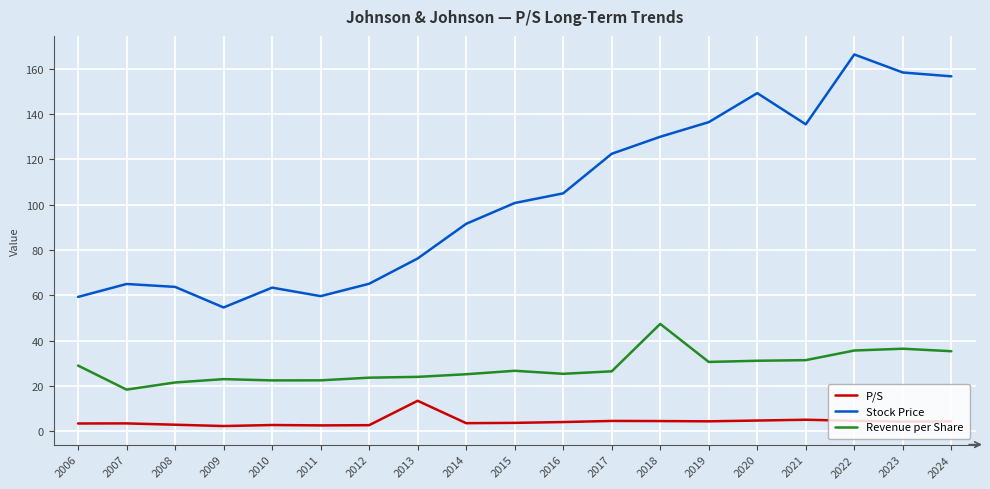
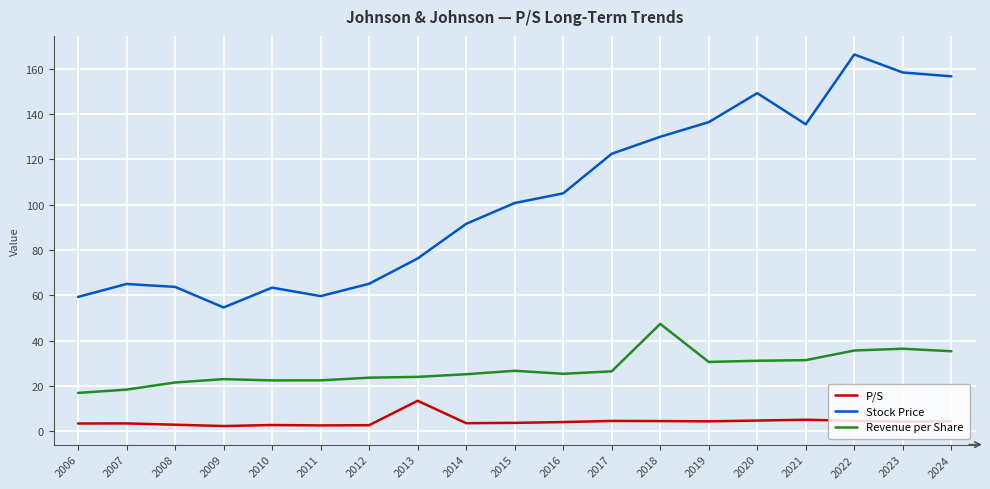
  {
    "P/S": {
      "2006": 3,
      "2007": 4,
      "2008": 3,
      "2009": 2,
      "2010": 3,
      "2011": 3,
      "2012": 3,
      "2013": 14,
      "2014": 4,
      "2015": 4,
      "2016": 4,
      "2017": 5,
      "2018": 5,
      "2019": 4,
      "2020": 5,
      "2021": 5
    },
    "Stock Price": {
      "2006": 59,
      "2007": 65,
      "2008": 64,
      "2009": 55,
      "2010": 63,
      "2011": 60,
      "2012": 65,
      "2013": 76,
      "2014": 92,
      "2015": 101,
      "2016": 105,
      "2017": 122,
      "2018": 130,
      "2019": 136,
      "2020": 149,
      "2021": 135,
      "2022": 166,
      "2023": 158,
      "2024": 157
    },
    "Revenue per Share": {
-     "2006": 29,
+     "2006": 17,
      "2007": 18,
      "2008": 22,
      "2009": 23,
      "2010": 22,
      "2011": 23,
      "2012": 24,
      "2013": 24,
      "2014": 25,
      "2015": 27,
      "2016": 25,
      "2017": 26,
      "2018": 47,
      "2019": 31,
      "2020": 31,
      "2021": 31,
      "2022": 36,
      "2023": 36,
      "2024": 35
    }
  }
